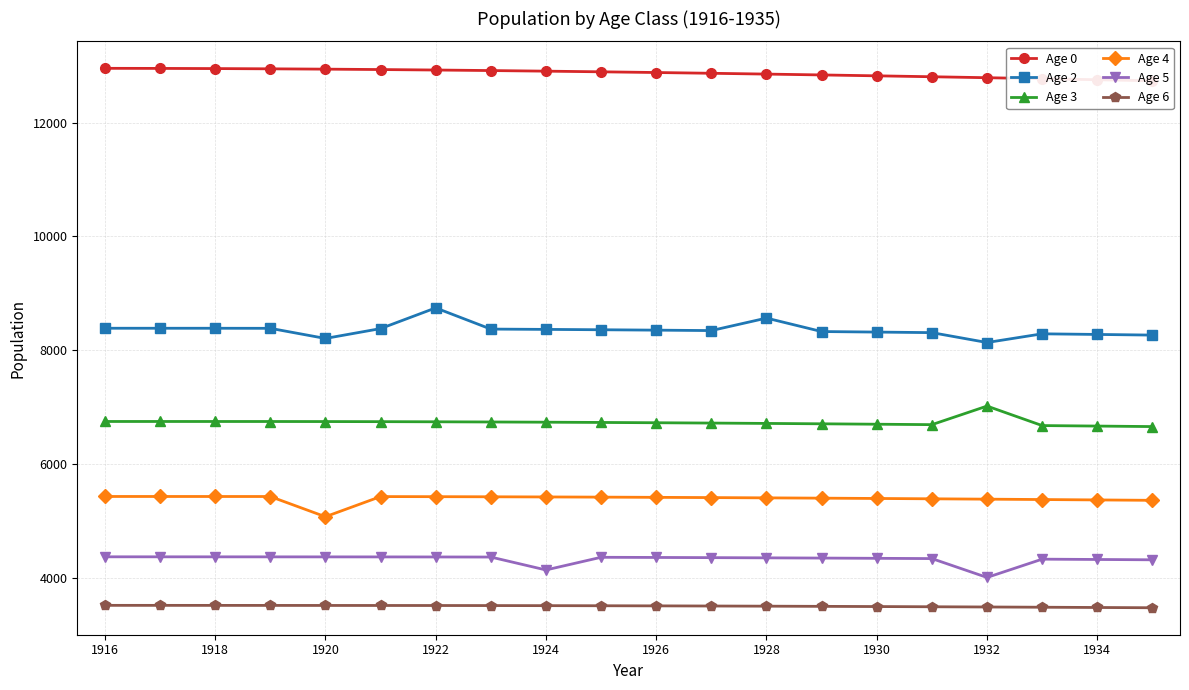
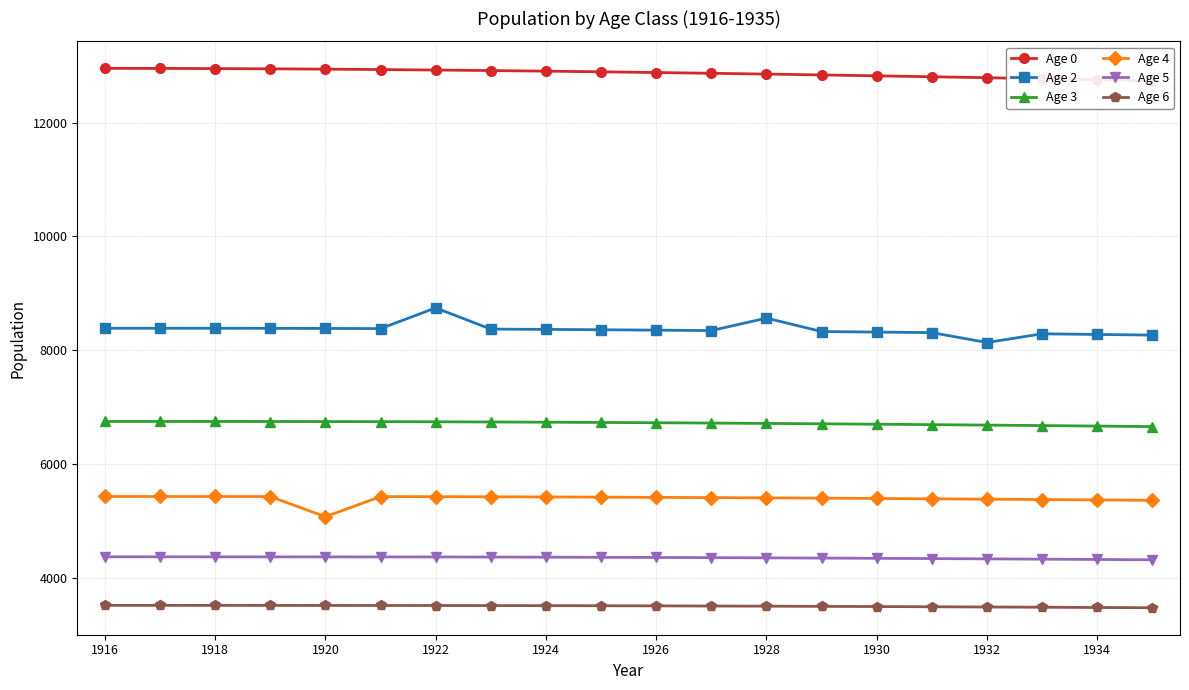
  {
    "Age 0": {
      "1916": 13000,
      "1918": 12900,
      "1920": 12900,
      "1922": 12900,
      "1924": 12900,
      "1926": 12900,
      "1928": 12900,
      "1930": 12800,
      "1932": 12800
    },
    "Age 2": {
      "1916": 8400,
      "1918": 8400,
-     "1920": 8200,
+     "1920": 8400,
      "1922": 8700,
      "1924": 8400,
      "1926": 8400,
      "1928": 8600,
      "1930": 8300,
      "1932": 8100,
      "1934": 8300
    },
    "Age 3": {
      "1916": 6700,
      "1918": 6700,
      "1920": 6700,
      "1922": 6700,
      "1924": 6700,
      "1926": 6700,
      "1928": 6700,
      "1930": 6700,
-     "1932": 7000,
+     "1932": 6700,
      "1934": 6700
    },
    "Age 4": {
      "1916": 5400,
      "1918": 5400,
      "1920": 5100,
      "1922": 5400,
      "1924": 5400,
      "1926": 5400,
      "1928": 5400,
      "1930": 5400,
      "1932": 5400,
      "1934": 5400
    },
    "Age 5": {
      "1916": 4400,
      "1918": 4400,
      "1920": 4400,
      "1922": 4400,
-     "1924": 4100,
+     "1924": 4400,
      "1926": 4400,
      "1928": 4300,
      "1930": 4300,
-     "1932": 4000,
+     "1932": 4300,
      "1934": 4300
    },
    "Age 6": {
      "1916": 3500,
      "1918": 3500,
      "1920": 3500,
      "1922": 3500,
      "1924": 3500,
      "1926": 3500,
      "1928": 3500,
      "1930": 3500,
      "1932": 3500,
      "1934": 3500
    }
  }
